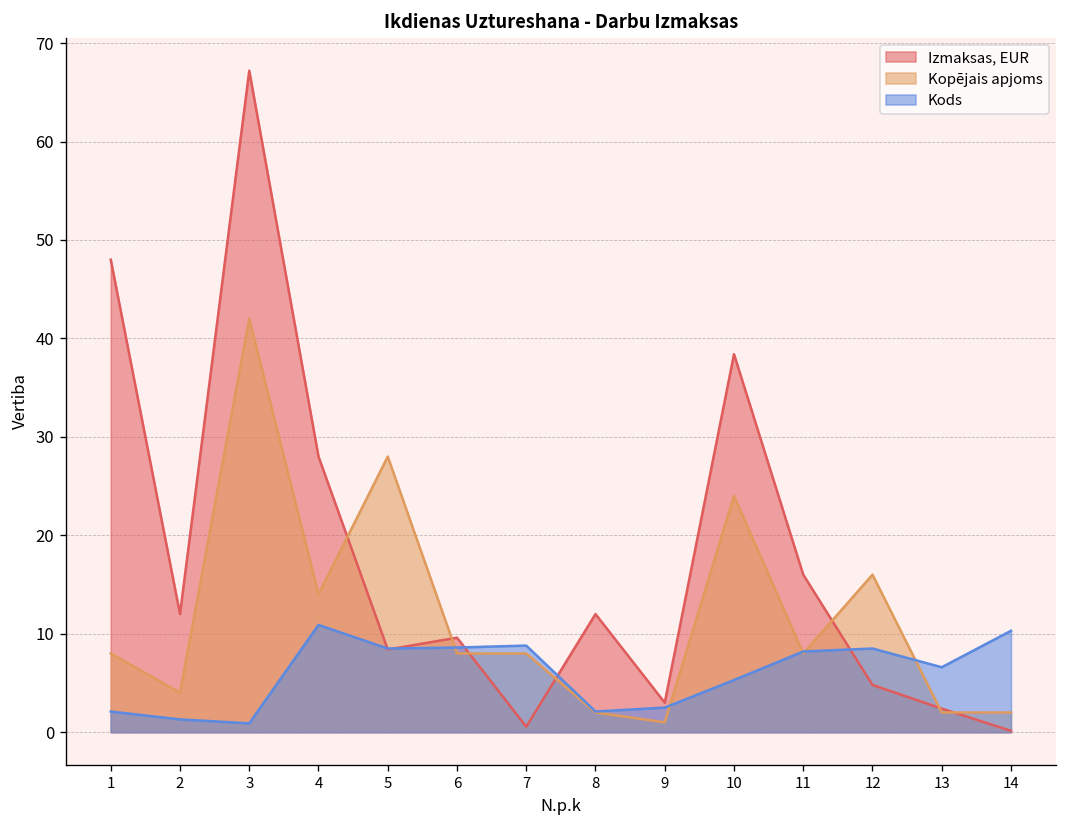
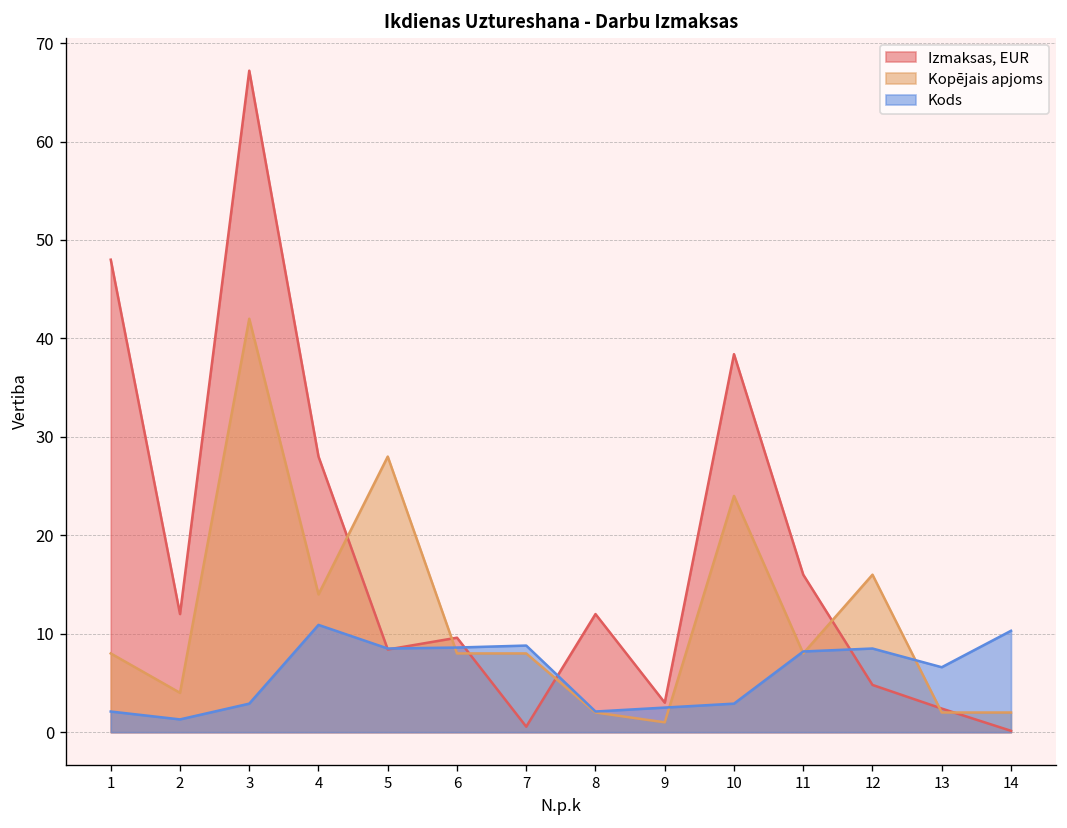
  {
    "Kods": {
      "1": 2,
      "2": 1,
-     "3": 1,
+     "3": 3,
      "4": 11,
      "6": 9,
      "7": 9,
      "9": 3,
-     "10": 5,
+     "10": 3,
      "12": 9,
      "13": 7,
      "14": 10
    }
  }
